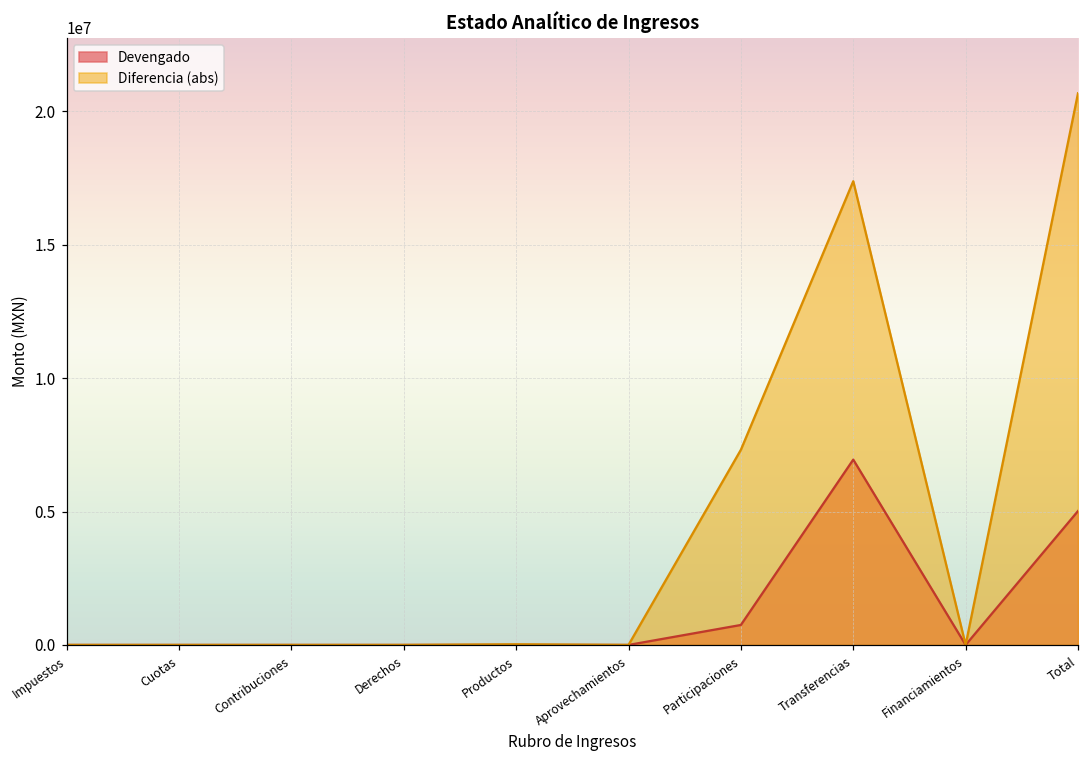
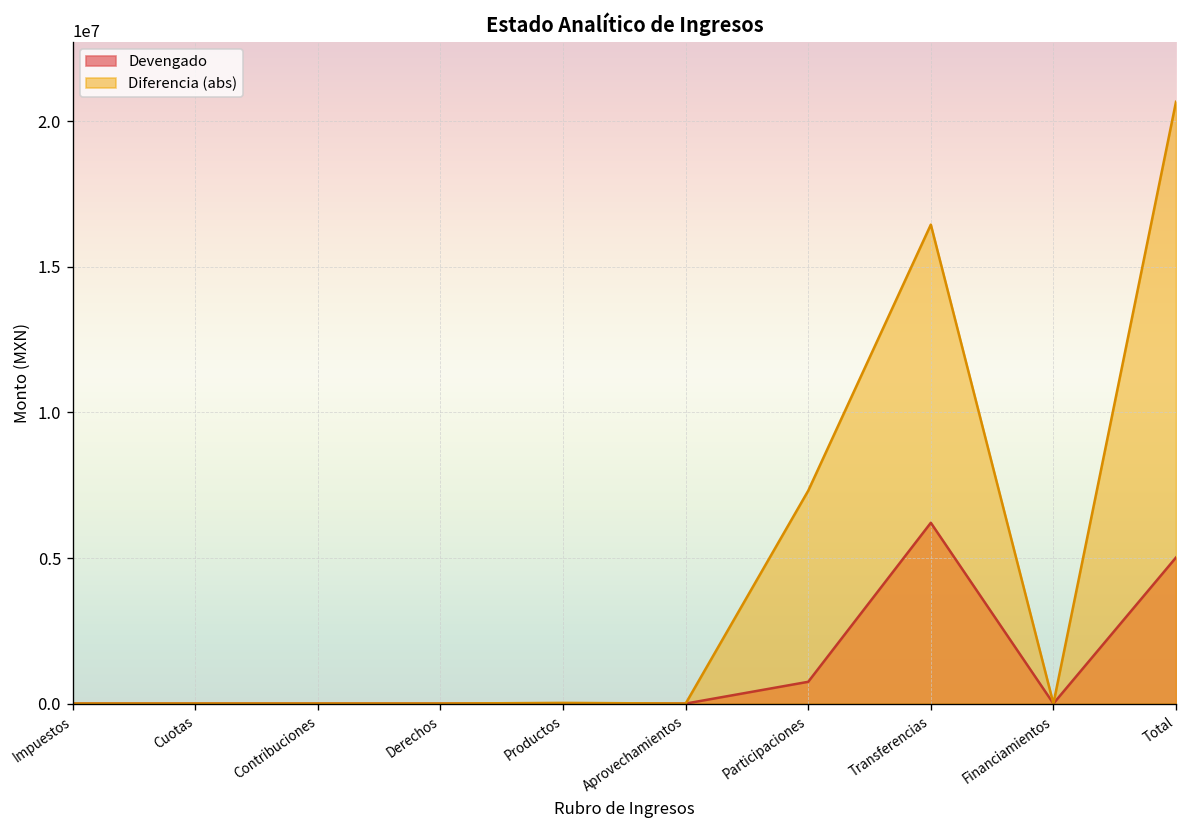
  {
    "Devengado": {
      "Participaciones": 700000,
-     "Transferencias": 6900000,
+     "Transferencias": 6200000,
      "Total": 5000000
    },
    "Diferencia (abs)": {
      "Participaciones": 7300000,
-     "Transferencias": 17400000,
+     "Transferencias": 16500000,
      "Total": 20700000
    }
  }
